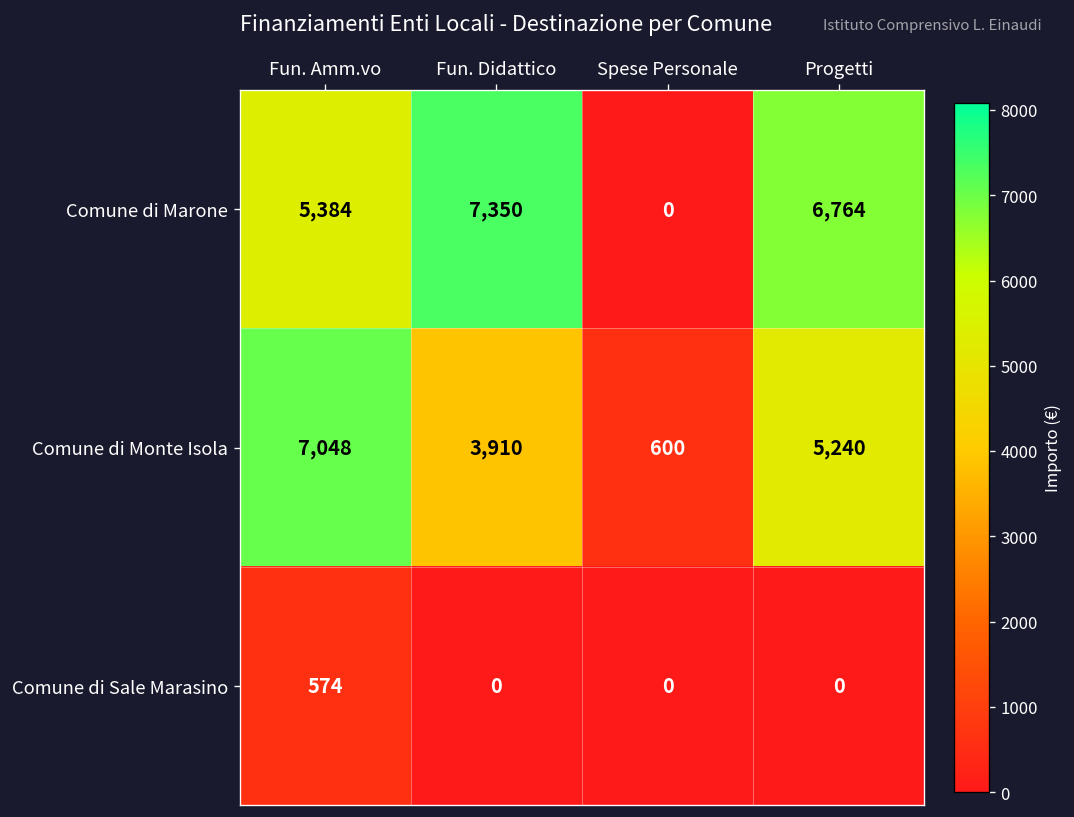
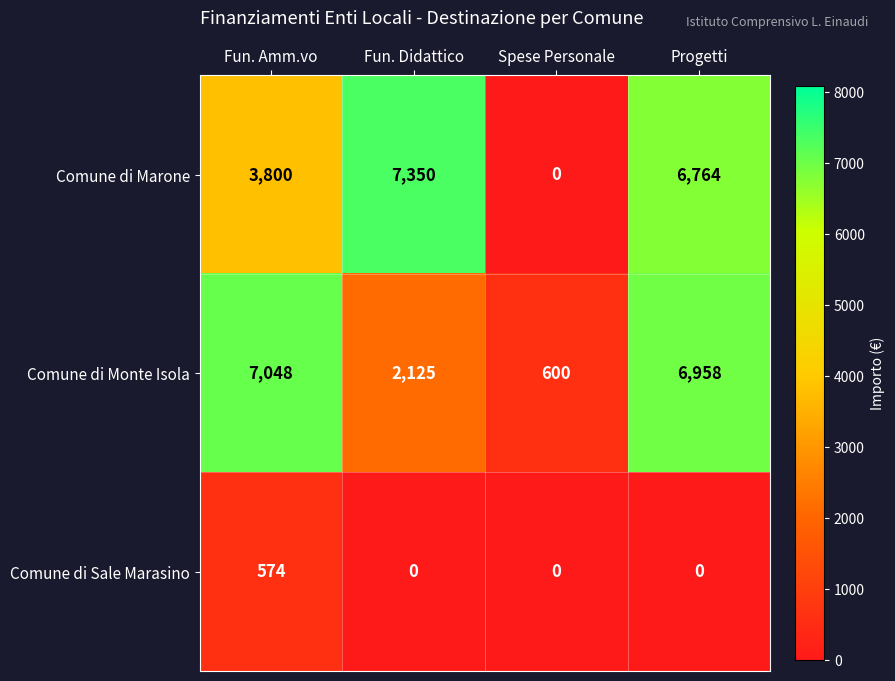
  {
    "Comune di Marone": {
-     "Fun. Amm.vo": "5,384",
+     "Fun. Amm.vo": "3,800",
      "Fun. Didattico": "7,350",
      "Spese Personale": "0",
      "Progetti": "6,764"
    },
    "Comune di Monte Isola": {
      "Fun. Amm.vo": "7,048",
-     "Fun. Didattico": "3,910",
+     "Fun. Didattico": "2,125",
      "Spese Personale": "600",
-     "Progetti": "5,240"
+     "Progetti": "6,958"
    },
    "Comune di Sale Marasino": {
      "Fun. Amm.vo": "574",
      "Fun. Didattico": "0",
      "Spese Personale": "0",
      "Progetti": "0"
    }
  }
